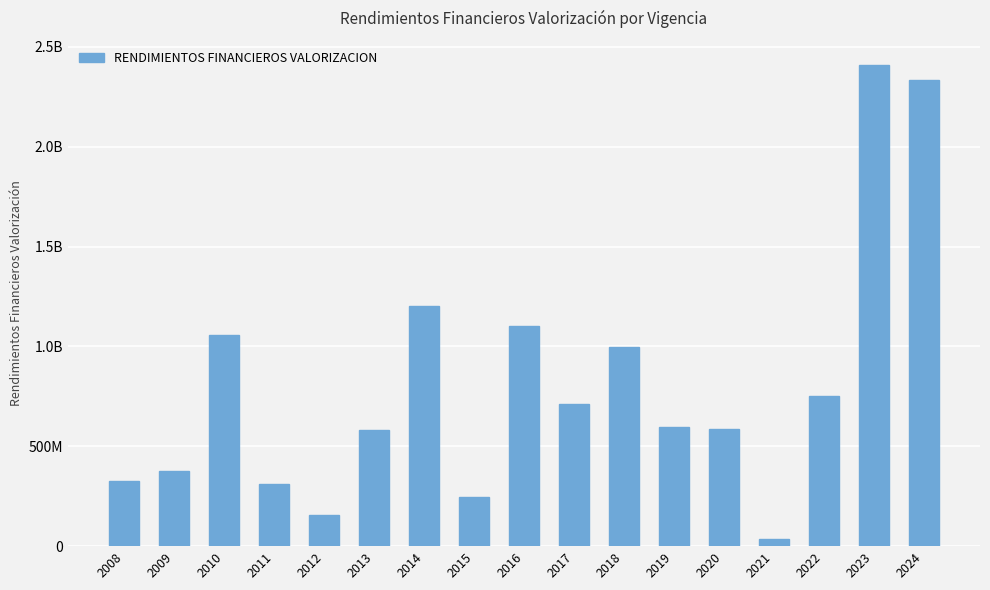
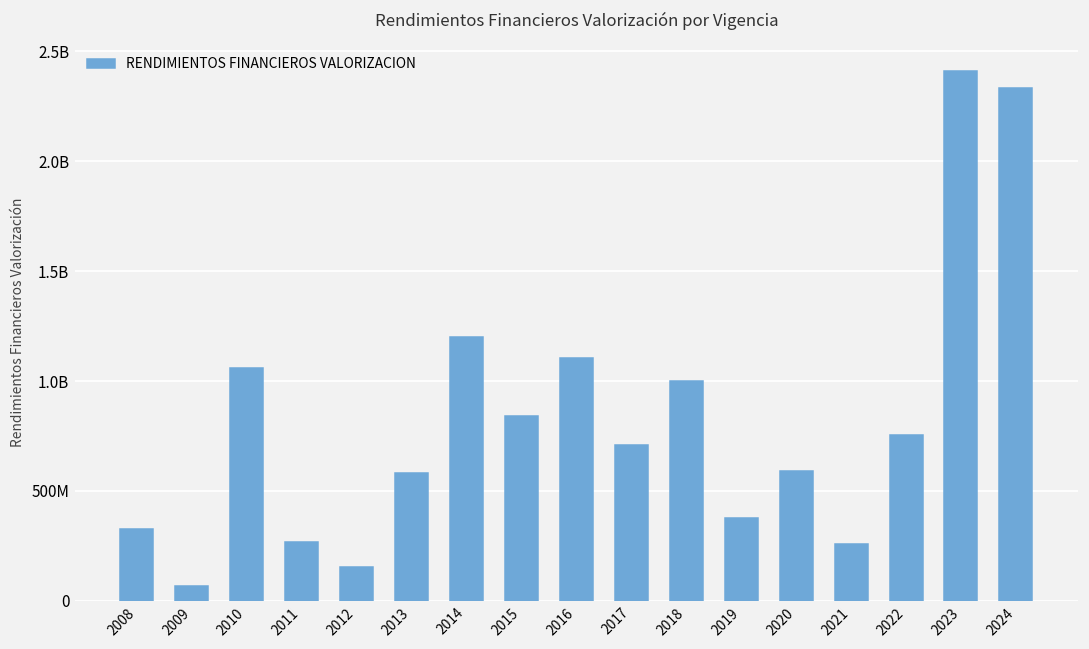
  {
    "2008": 330000000,
-   "2009": 380000000,
+   "2009": 70000000,
    "2010": 1060000000,
-   "2011": 310000000,
+   "2011": 270000000,
    "2012": 150000000,
    "2013": 580000000,
    "2014": 1200000000,
-   "2015": 250000000,
+   "2015": 840000000,
    "2016": 1100000000,
    "2017": 710000000,
    "2018": 1000000000,
-   "2019": 600000000,
+   "2019": 380000000,
    "2020": 590000000,
-   "2021": 30000000,
+   "2021": 260000000,
    "2022": 750000000,
    "2023": 2410000000,
    "2024": 2330000000
  }
